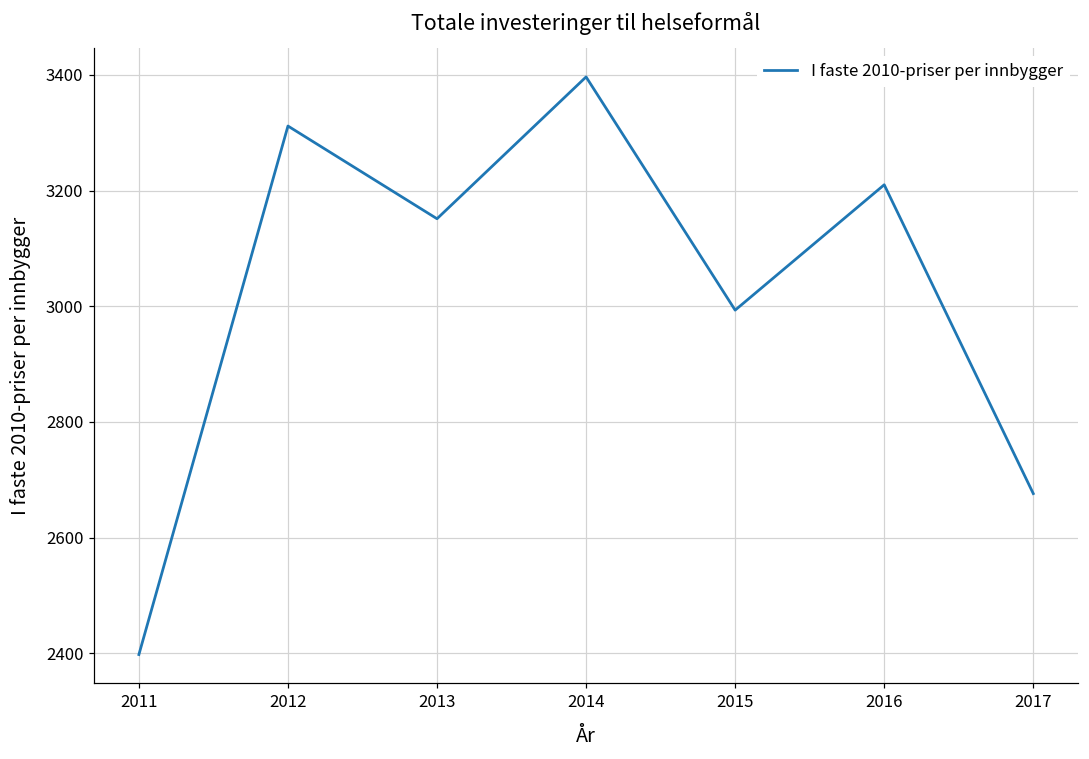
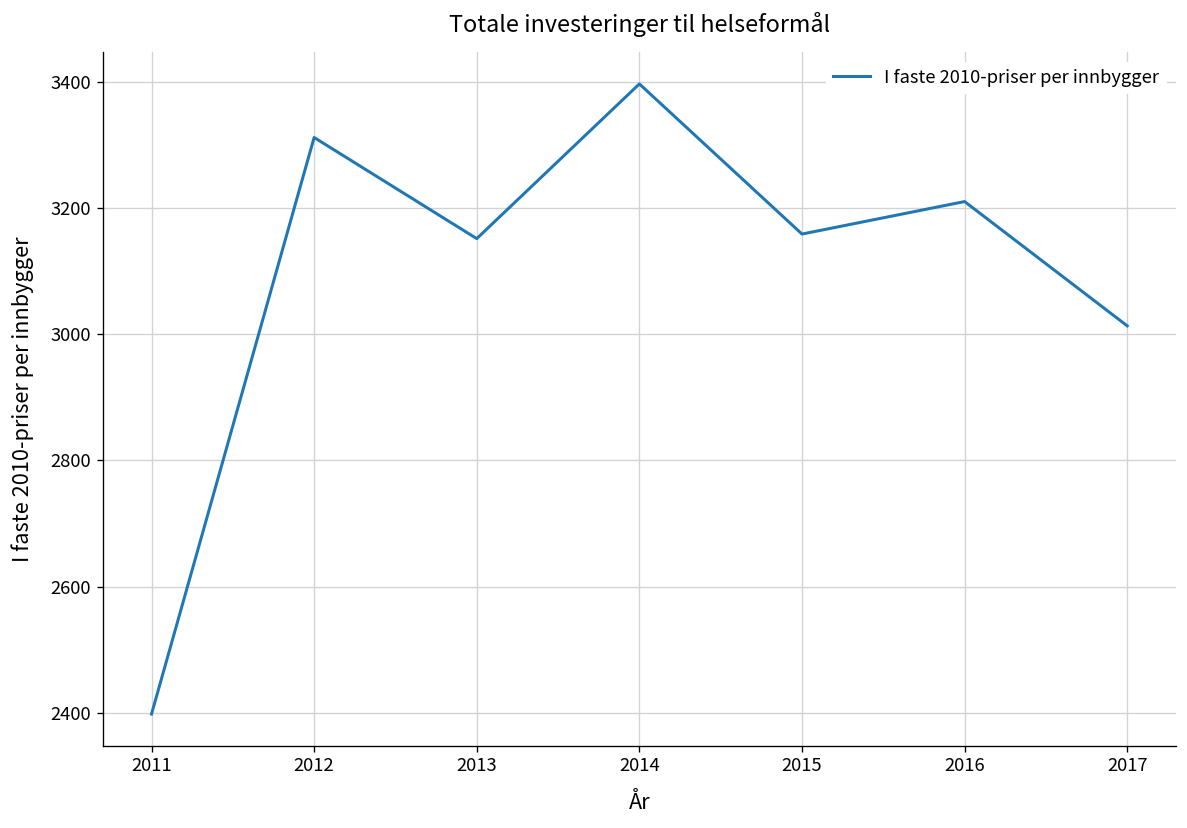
  {
    "2011": 2400,
    "2012": 3310,
    "2013": 3150,
    "2014": 3400,
-   "2015": 2990,
+   "2015": 3160,
    "2016": 3210,
-   "2017": 2680
+   "2017": 3010
  }
